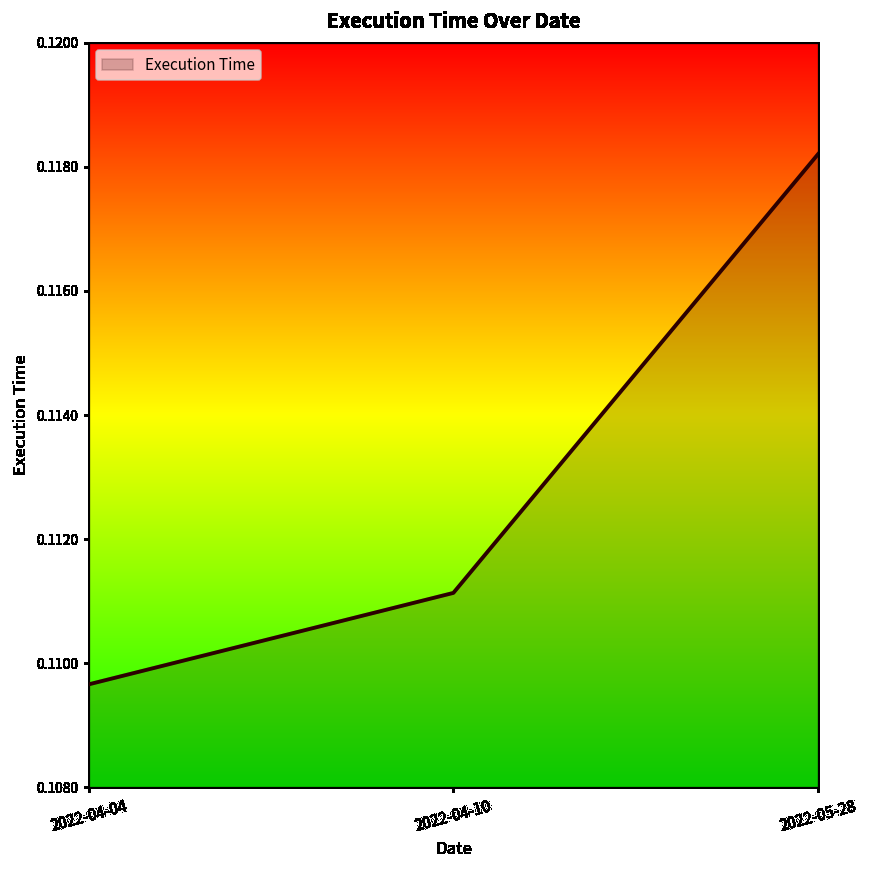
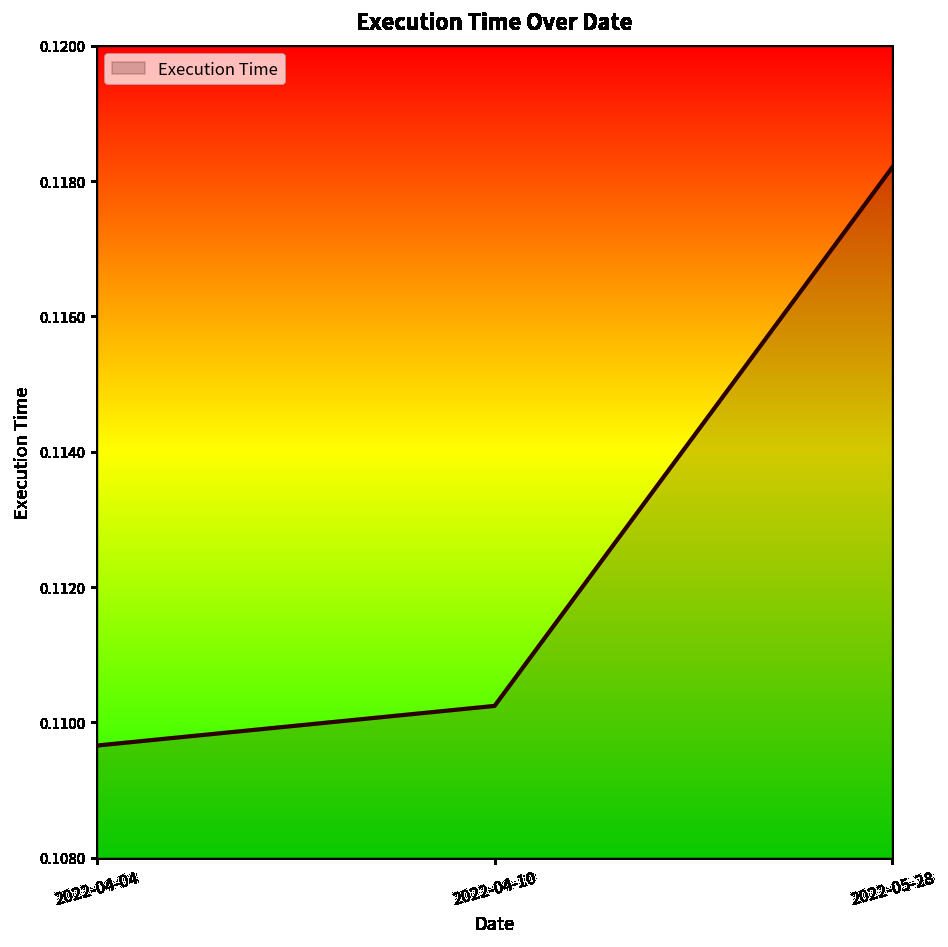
  {
    "2022-04-04": 0.1097,
-   "2022-04-10": 0.1111,
+   "2022-04-10": 0.1102,
    "2022-05-28": 0.1182
  }
